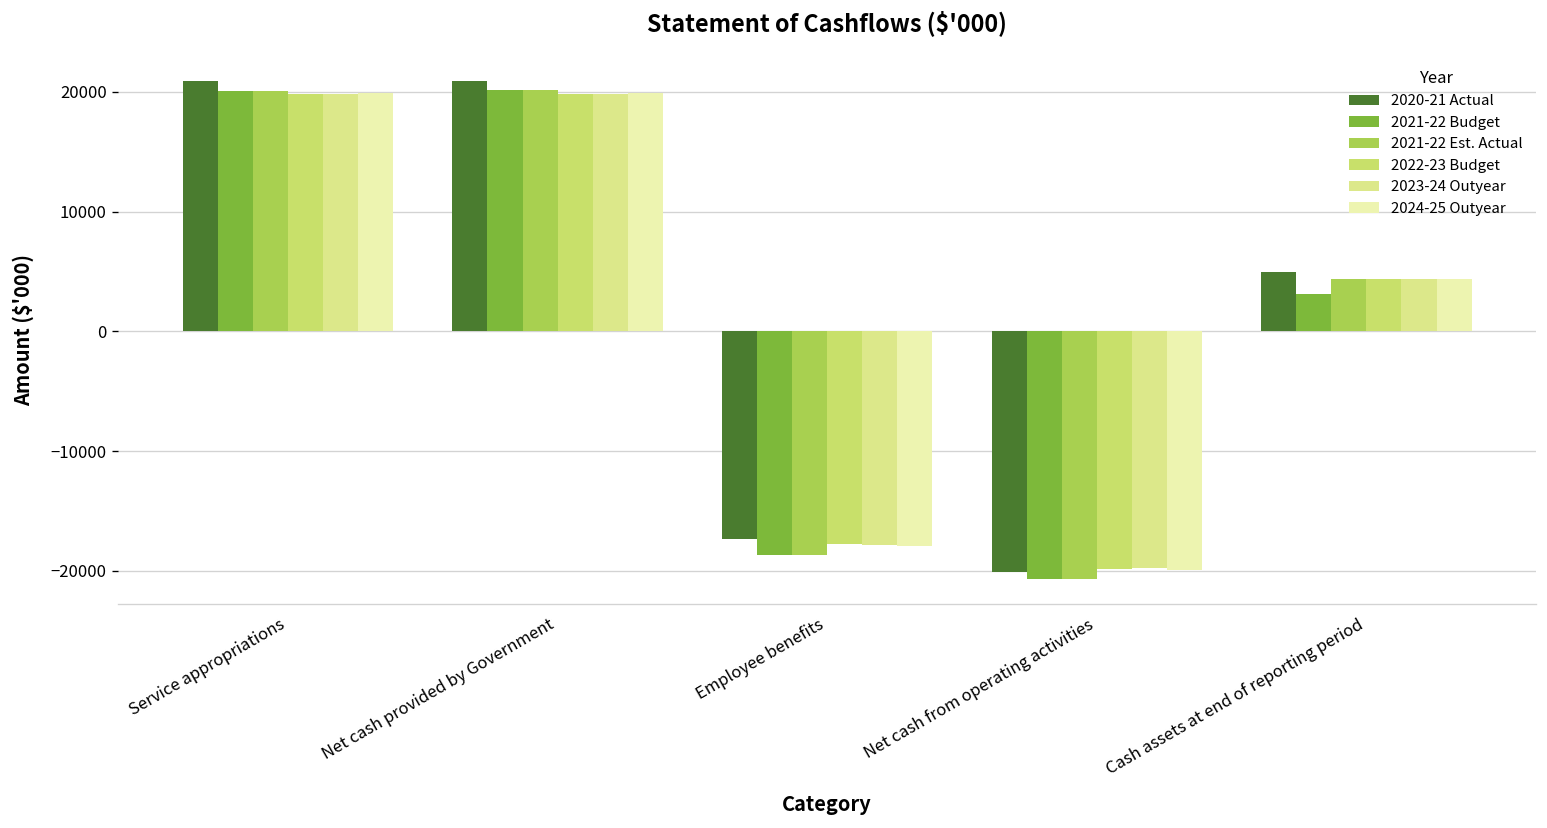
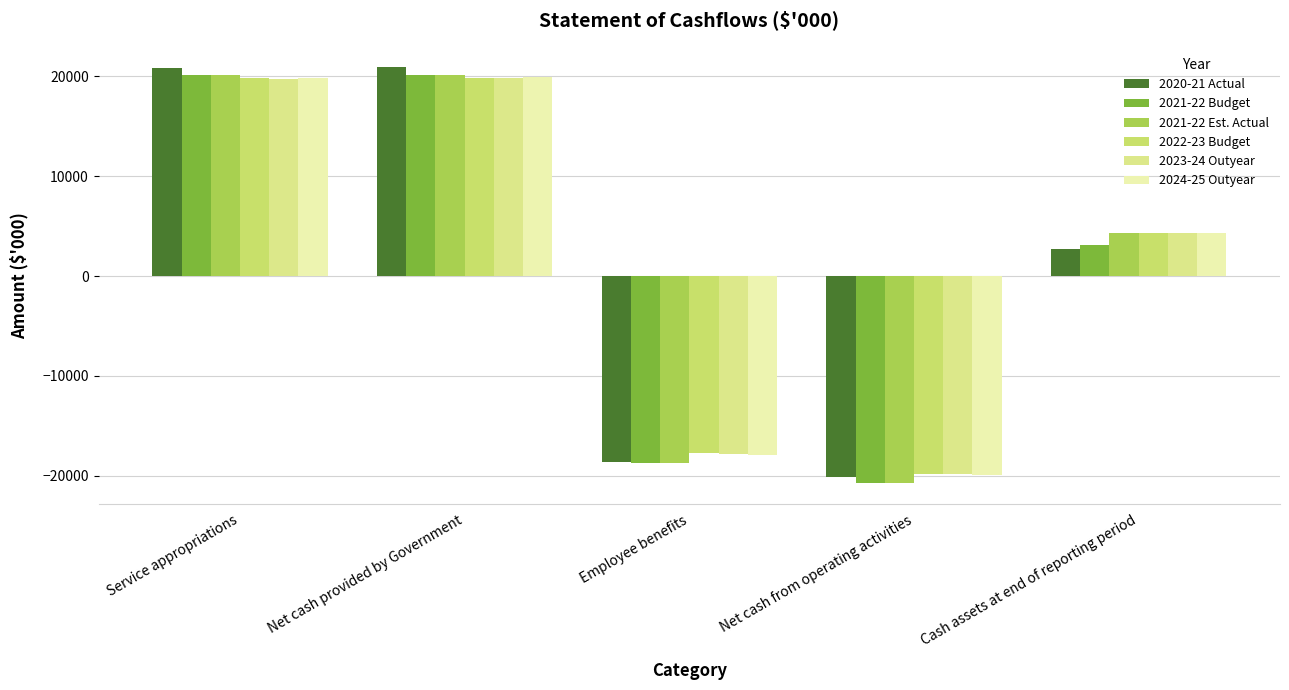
  {
    "2020-21 Actual": {
      "Service appropriations": 21000,
      "Net cash provided by Government": 21000,
-     "Employee benefits": -17000,
+     "Employee benefits": -19000,
      "Net cash from operating activities": -20000,
-     "Cash assets at end of reporting period": 5000
+     "Cash assets at end of reporting period": 3000
    }
  }
